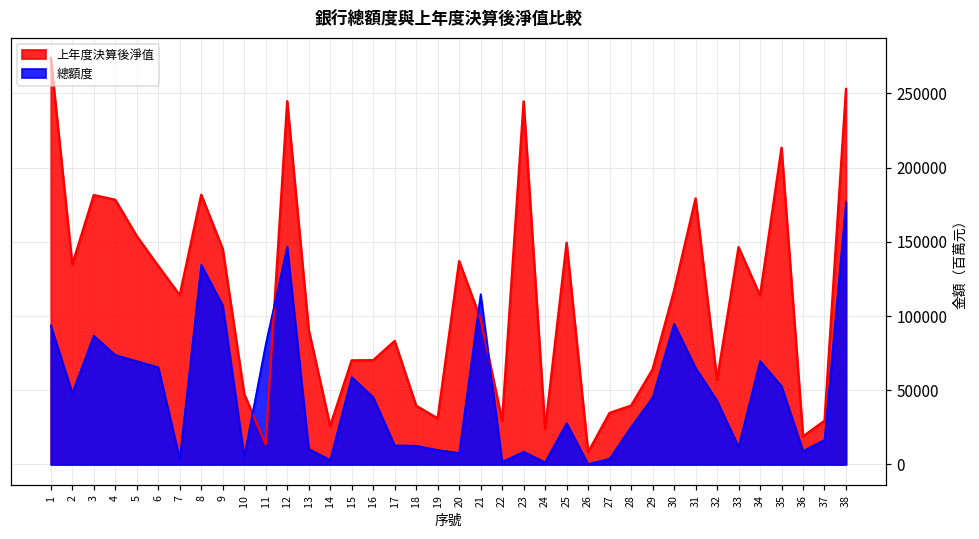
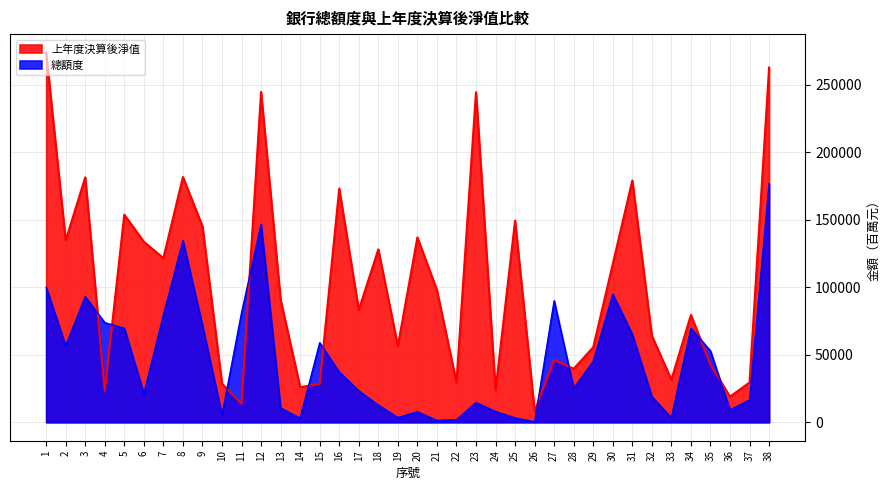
  {
    "上年度決算後淨值": {
      "2": 135000,
      "3": 182000,
-     "4": 178000,
+     "4": 23000,
      "5": 154000,
      "6": 134000,
-     "7": 114000,
+     "7": 122000,
      "8": 182000,
      "9": 145000,
-     "10": 47000,
+     "10": 29000,
      "11": 14000,
      "12": 245000,
      "13": 91000,
      "14": 26000,
-     "15": 70000,
-     "16": 70000,
+     "15": 28000,
+     "16": 173000,
      "17": 83000,
-     "18": 40000,
-     "19": 31000,
+     "18": 128000,
+     "19": 56000,
      "20": 137000,
      "21": 98000,
      "22": 30000,
      "23": 245000,
      "24": 24000,
      "25": 149000,
      "26": 8000,
-     "27": 35000,
+     "27": 46000,
      "28": 40000,
-     "29": 64000,
+     "29": 56000,
      "30": 117000,
      "31": 179000,
-     "32": 57000,
-     "33": 146000,
-     "34": 114000,
-     "35": 213000,
+     "32": 64000,
+     "33": 32000,
+     "34": 79000,
+     "35": 43000,
      "36": 19000,
      "37": 29000,
-     "38": 253000
+     "38": 263000
    },
    "總額度": {
-     "1": 94000,
-     "2": 48000,
-     "3": 87000,
+     "1": 100000,
+     "2": 57000,
+     "3": 93000,
      "4": 74000,
      "5": 70000,
-     "6": 66000,
-     "7": 4000,
+     "6": 21000,
+     "7": 79000,
      "8": 135000,
-     "9": 107000,
+     "9": 72000,
      "10": 5000,
      "11": 81000,
      "12": 147000,
      "13": 11000,
      "14": 3000,
      "15": 59000,
-     "16": 45000,
-     "17": 13000,
+     "16": 37000,
+     "17": 23000,
      "18": 13000,
-     "19": 10000,
+     "19": 3000,
      "20": 8000,
-     "21": 115000,
+     "21": 1000,
      "22": 2000,
-     "23": 9000,
-     "24": 2000,
-     "25": 28000,
+     "23": 15000,
+     "24": 8000,
+     "25": 3000,
      "26": 0,
-     "27": 4000,
+     "27": 90000,
      "28": 25000,
      "29": 45000,
      "30": 95000,
      "31": 65000,
-     "32": 43000,
-     "33": 12000,
+     "32": 19000,
+     "33": 3000,
      "34": 70000,
      "35": 53000,
      "36": 9000,
      "37": 17000,
      "38": 177000
    }
  }
